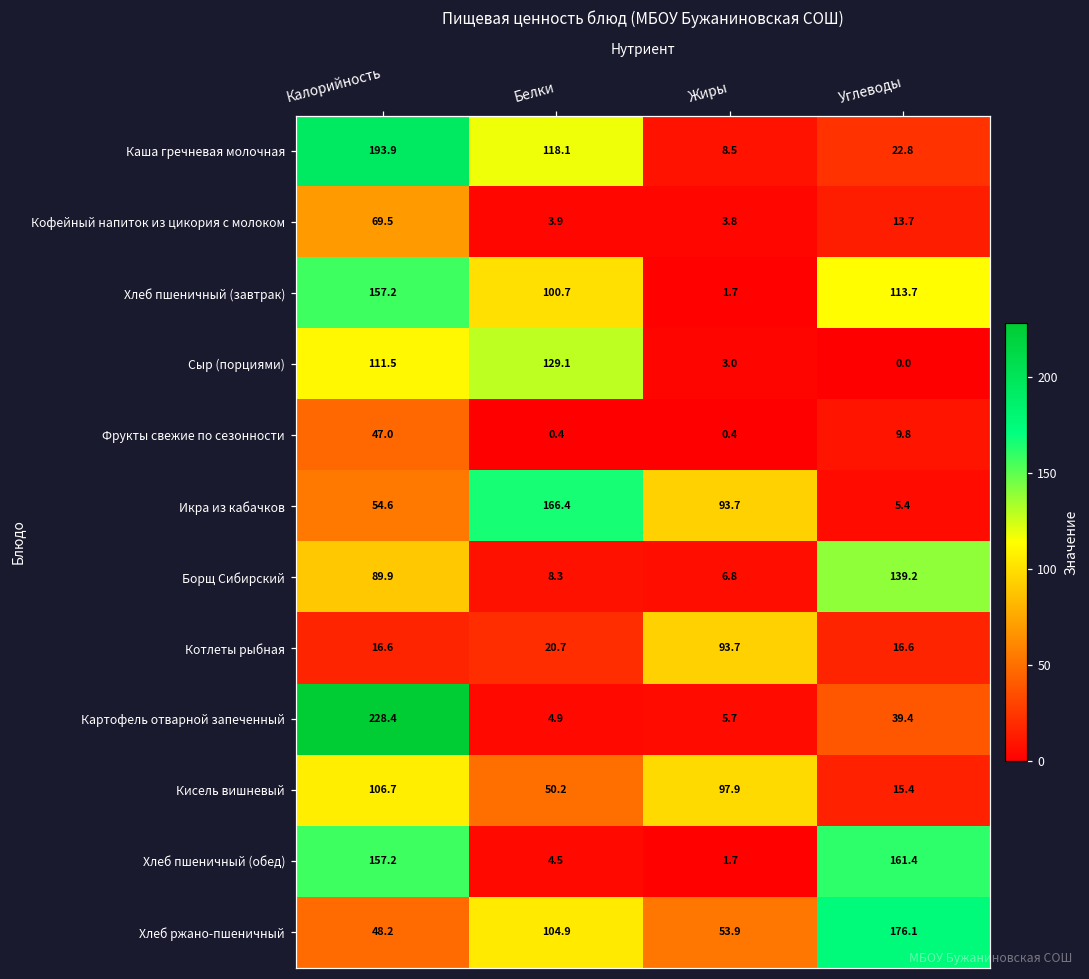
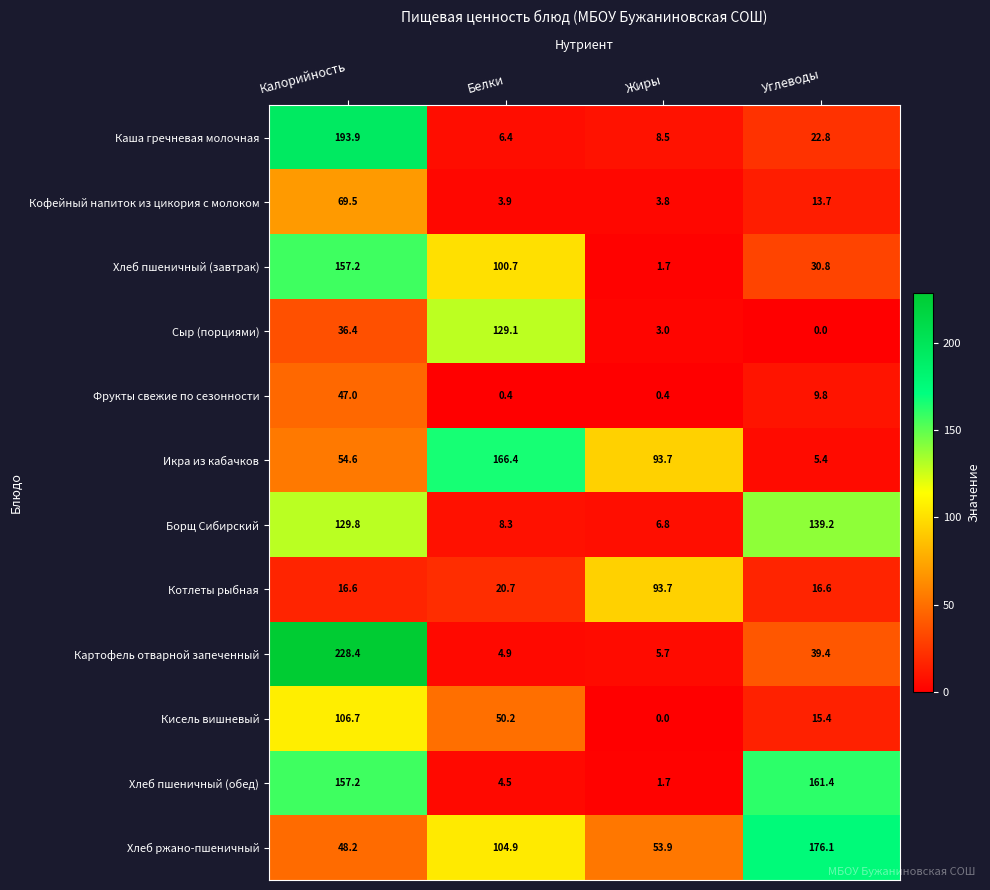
  {
    "Каша гречневая молочная": {
      "Калорийность": 193.9,
-     "Белки": 118.1,
+     "Белки": 6.4,
      "Жиры": 8.5,
      "Углеводы": 22.8
    },
    "Кофейный напиток из цикория с молоком": {
      "Калорийность": 69.5,
      "Белки": 3.9,
      "Жиры": 3.8,
      "Углеводы": 13.7
    },
    "Хлеб пшеничный (завтрак)": {
      "Калорийность": 157.2,
      "Белки": 100.7,
      "Жиры": 1.7,
-     "Углеводы": 113.7
+     "Углеводы": 30.8
    },
    "Сыр (порциями)": {
-     "Калорийность": 111.5,
+     "Калорийность": 36.4,
      "Белки": 129.1,
      "Жиры": 3.0,
      "Углеводы": 0.0
    },
    "Фрукты свежие по сезонности": {
      "Калорийность": 47.0,
      "Белки": 0.4,
      "Жиры": 0.4,
      "Углеводы": 9.8
    },
    "Икра из кабачков": {
      "Калорийность": 54.6,
      "Белки": 166.4,
      "Жиры": 93.7,
      "Углеводы": 5.4
    },
    "Борщ Сибирский": {
-     "Калорийность": 89.9,
+     "Калорийность": 129.8,
      "Белки": 8.3,
      "Жиры": 6.8,
      "Углеводы": 139.2
    },
    "Котлеты рыбная": {
      "Калорийность": 16.6,
      "Белки": 20.7,
      "Жиры": 93.7,
      "Углеводы": 16.6
    },
    "Картофель отварной запеченный": {
      "Калорийность": 228.4,
      "Белки": 4.9,
      "Жиры": 5.7,
      "Углеводы": 39.4
    },
    "Кисель вишневый": {
      "Калорийность": 106.7,
      "Белки": 50.2,
-     "Жиры": 97.9,
+     "Жиры": 0.0,
      "Углеводы": 15.4
    },
    "Хлеб пшеничный (обед)": {
      "Калорийность": 157.2,
      "Белки": 4.5,
      "Жиры": 1.7,
      "Углеводы": 161.4
    },
    "Хлеб ржано-пшеничный": {
      "Калорийность": 48.2,
      "Белки": 104.9,
      "Жиры": 53.9,
      "Углеводы": 176.1
    }
  }
